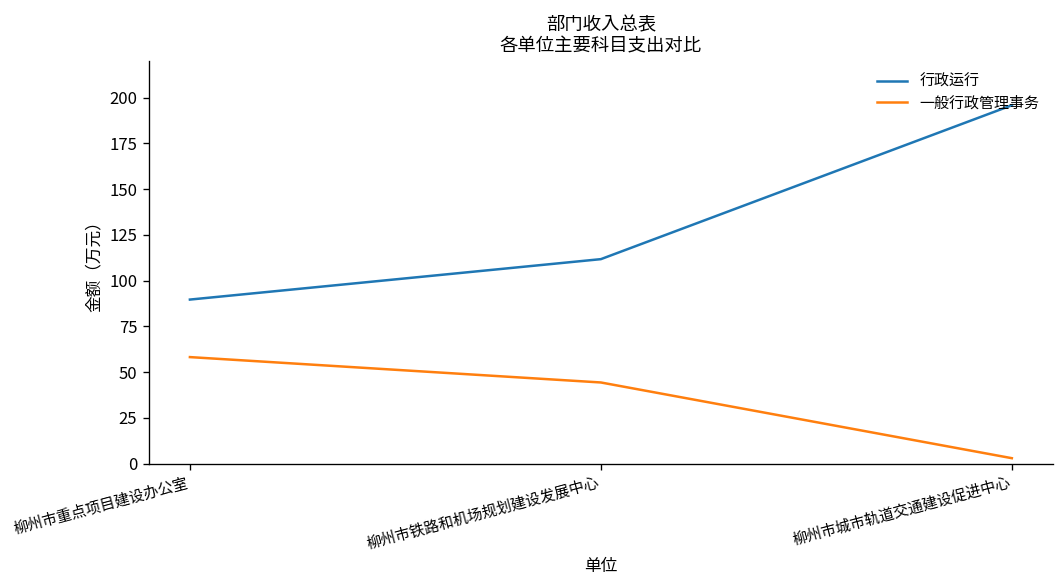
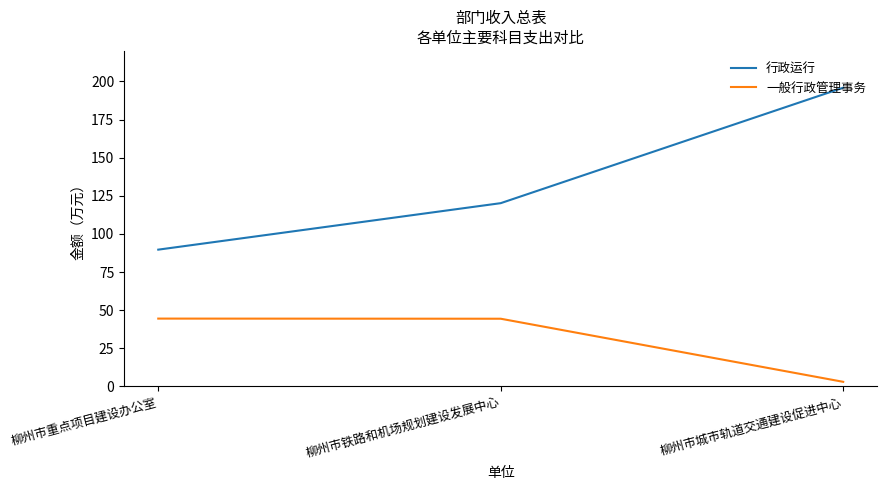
  {
    "行政运行": {
      "柳州市重点项目建设办公室": 90,
-     "柳州市铁路和机场规划建设发展中心": 112,
+     "柳州市铁路和机场规划建设发展中心": 120,
      "柳州市城市轨道交通建设促进中心": 196
    },
    "一般行政管理事务": {
-     "柳州市重点项目建设办公室": 58,
+     "柳州市重点项目建设办公室": 44,
      "柳州市铁路和机场规划建设发展中心": 44,
      "柳州市城市轨道交通建设促进中心": 3
    }
  }
